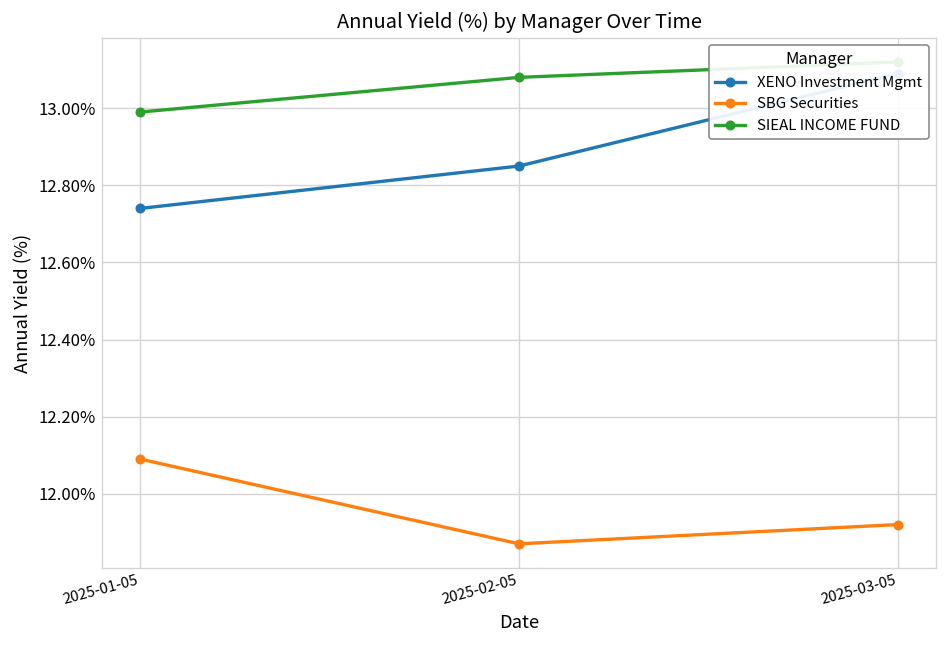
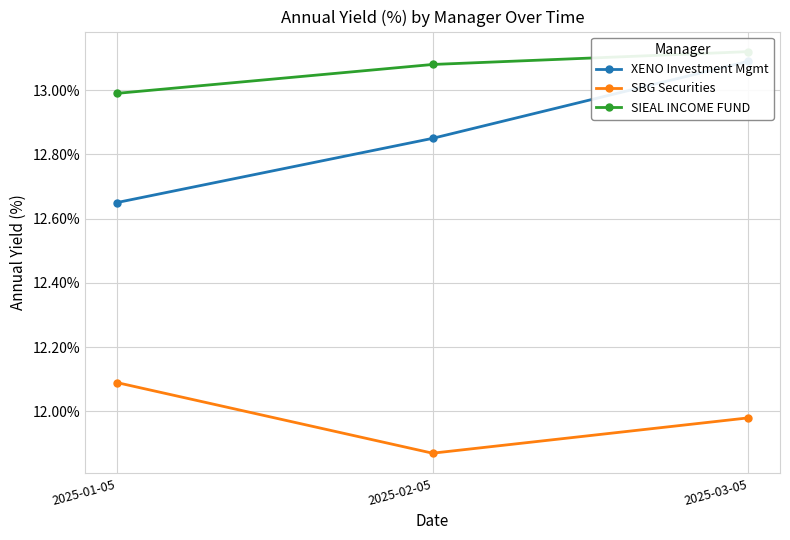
  {
    "XENO Investment Mgmt": {
-     "2025-01-05": "12.74%",
+     "2025-01-05": "12.65%",
      "2025-02-05": "12.85%"
    },
    "SBG Securities": {
      "2025-01-05": "12.09%",
      "2025-02-05": "11.87%",
-     "2025-03-05": "11.92%"
+     "2025-03-05": "11.98%"
    },
    "SIEAL INCOME FUND": {
      "2025-01-05": "12.99%",
      "2025-02-05": "13.08%"
    }
  }
